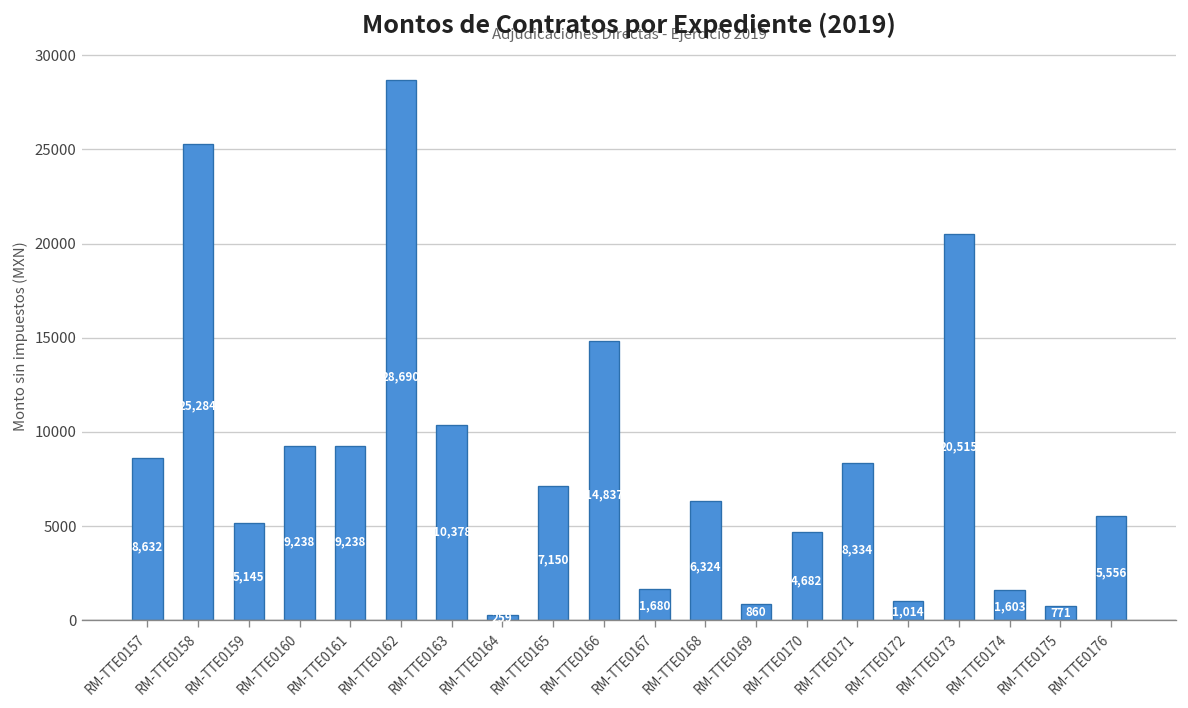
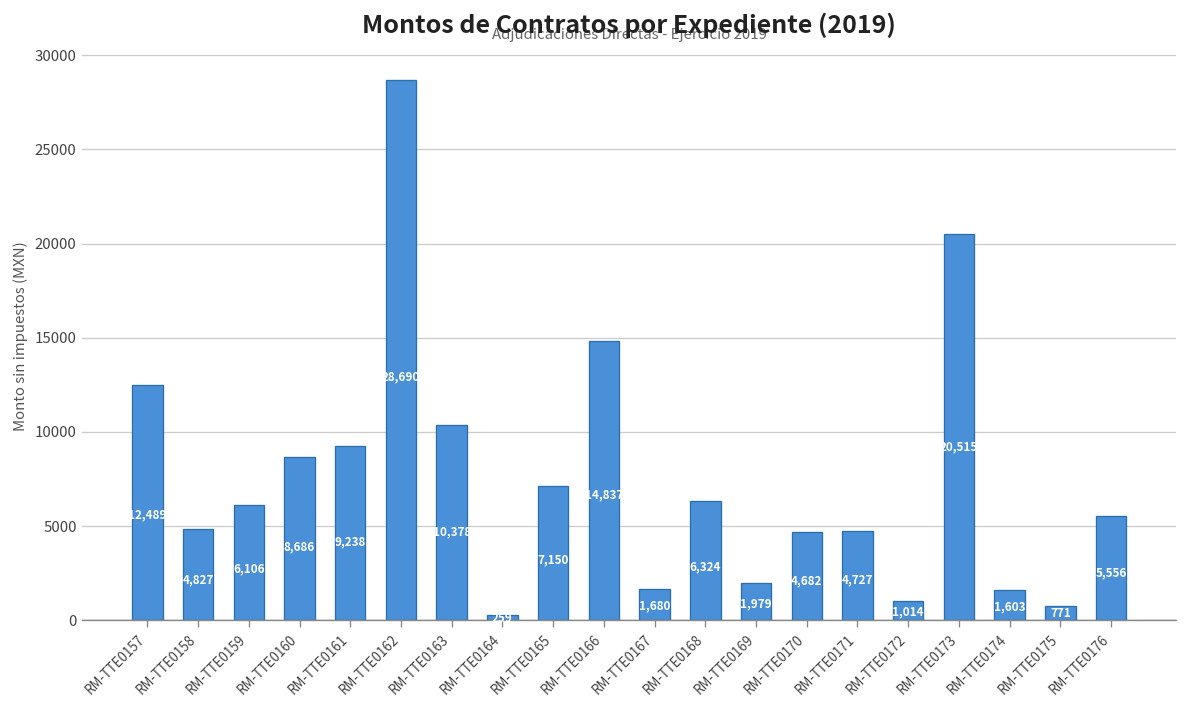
  {
-   "RM-TTE0157": "8,632",
-   "RM-TTE0158": "25,284",
-   "RM-TTE0159": "5,145",
-   "RM-TTE0160": "9,238",
+   "RM-TTE0157": "12,489",
+   "RM-TTE0158": "4,827",
+   "RM-TTE0159": "6,106",
+   "RM-TTE0160": "8,686",
    "RM-TTE0161": "9,238",
    "RM-TTE0162": "28,690",
    "RM-TTE0163": "10,378",
    "RM-TTE0165": "7,150",
    "RM-TTE0166": "14,837",
    "RM-TTE0167": "1,680",
    "RM-TTE0168": "6,324",
-   "RM-TTE0169": "860",
+   "RM-TTE0169": "1,979",
    "RM-TTE0170": "4,682",
-   "RM-TTE0171": "8,334",
+   "RM-TTE0171": "4,727",
    "RM-TTE0172": "1,014",
    "RM-TTE0173": "20,515",
    "RM-TTE0174": "1,603",
    "RM-TTE0175": "771",
    "RM-TTE0176": "5,556"
  }
